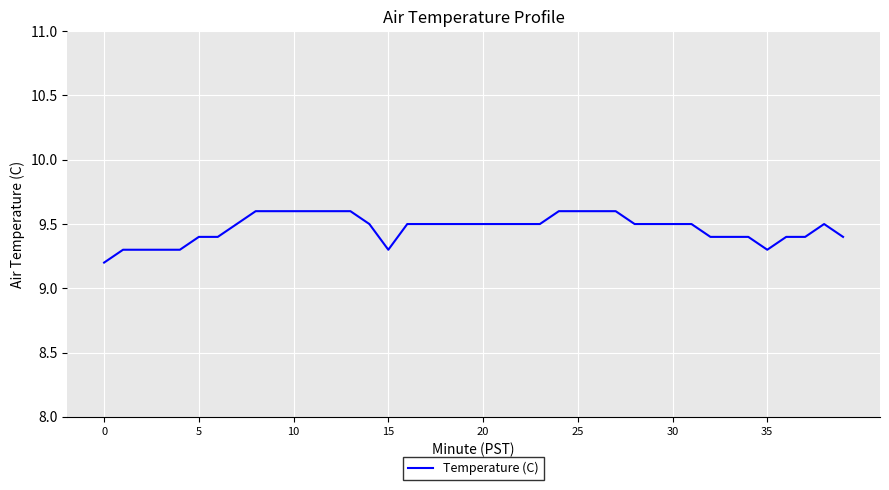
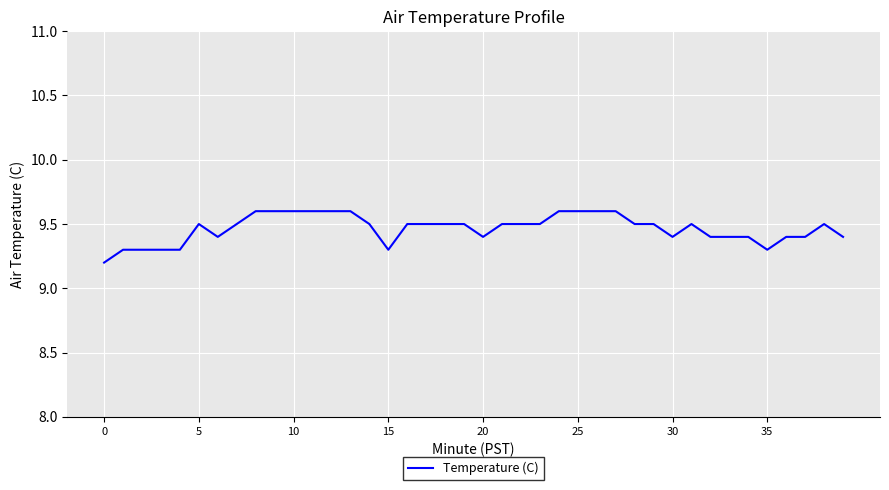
  {
    "0": 9.2,
-   "5": 9.4,
+   "5": 9.5,
    "10": 9.6,
    "15": 9.3,
-   "20": 9.5,
+   "20": 9.4,
    "25": 9.6,
-   "30": 9.5,
+   "30": 9.4,
    "35": 9.3
  }
